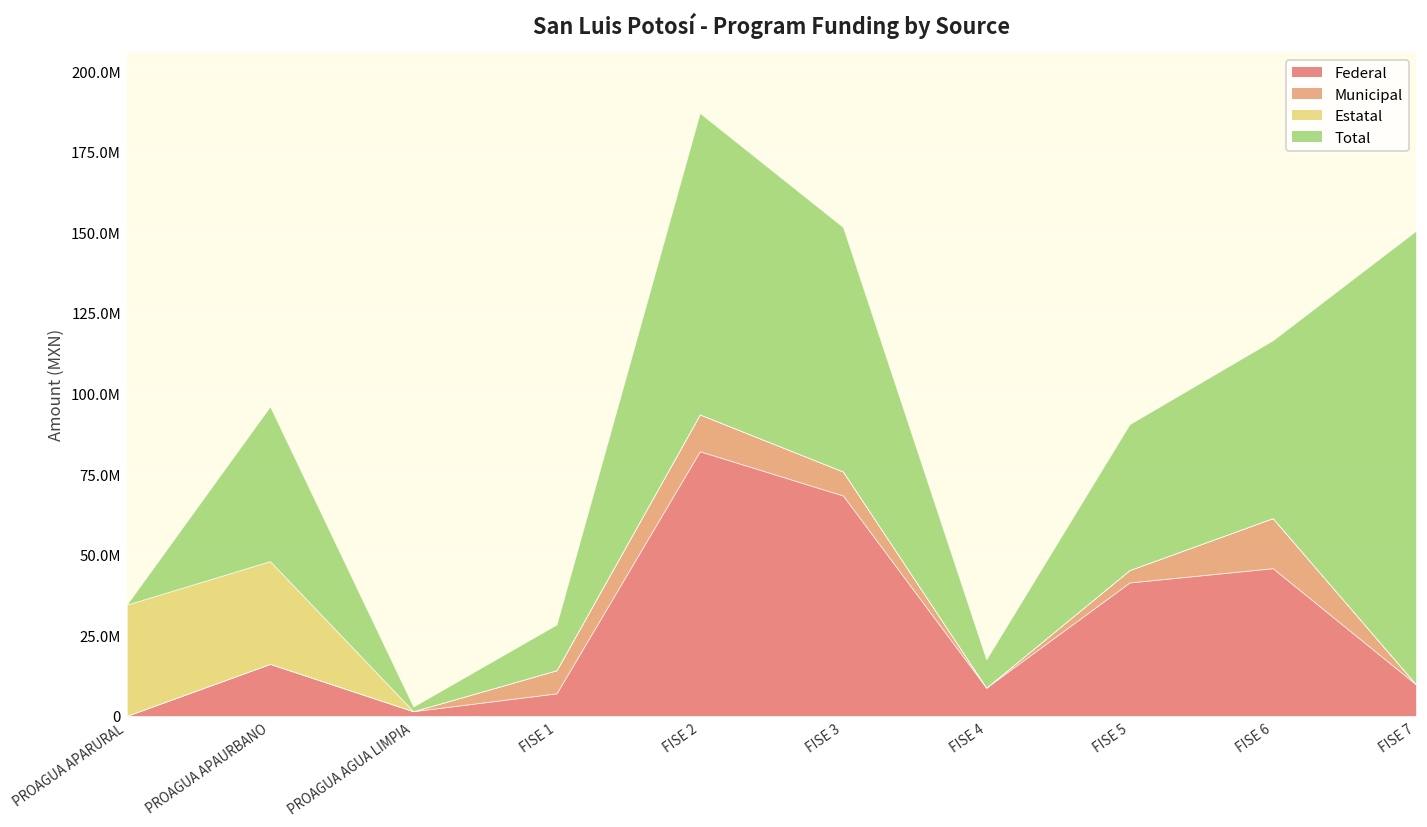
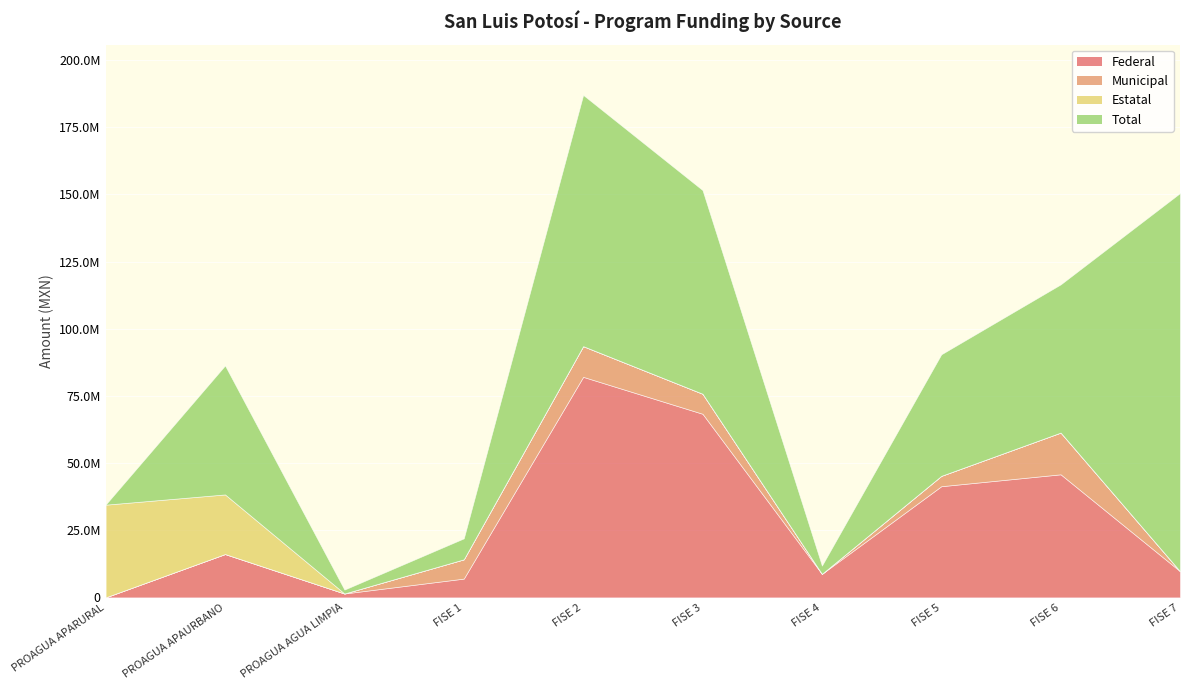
  {
    "Estatal": {
-     "PROAGUA APAURBANO": 32000000
+     "PROAGUA APAURBANO": 22000000
    },
    "Total": {
      "PROAGUA APAURBANO": 48000000,
      "PROAGUA AGUA LIMPIA": 1000000,
-     "FISE 1": 14000000,
+     "FISE 1": 8000000,
      "FISE 2": 94000000,
      "FISE 3": 76000000,
-     "FISE 4": 9000000,
+     "FISE 4": 3000000,
      "FISE 5": 45000000,
      "FISE 6": 55000000,
      "FISE 7": 141000000
    }
  }
